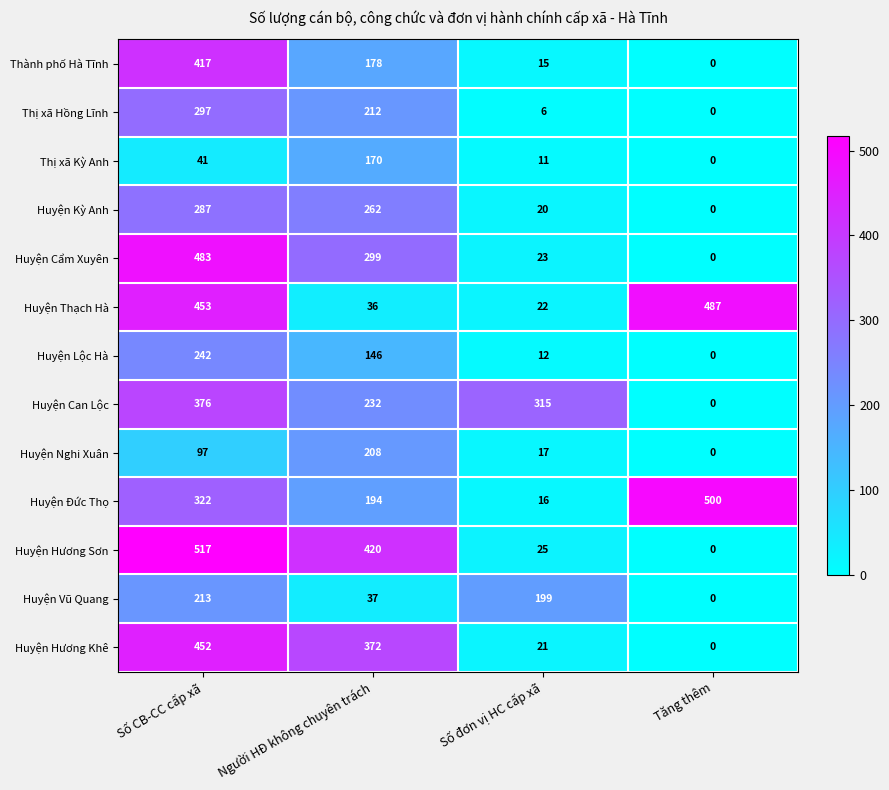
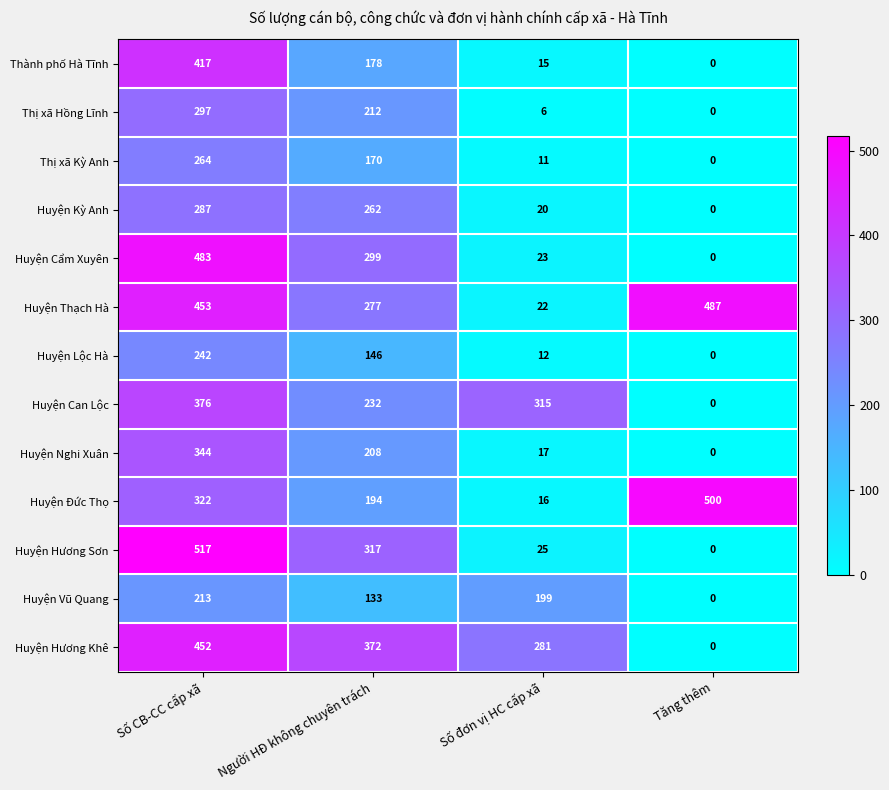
  {
    "Thành phố Hà Tĩnh": {
      "Số CB-CC cấp xã": 417,
      "Người HĐ không chuyên trách": 178,
      "Số đơn vị HC cấp xã": 15,
      "Tăng thêm": 0
    },
    "Thị xã Hồng Lĩnh": {
      "Số CB-CC cấp xã": 297,
      "Người HĐ không chuyên trách": 212,
      "Số đơn vị HC cấp xã": 6,
      "Tăng thêm": 0
    },
    "Thị xã Kỳ Anh": {
-     "Số CB-CC cấp xã": 41,
+     "Số CB-CC cấp xã": 264,
      "Người HĐ không chuyên trách": 170,
      "Số đơn vị HC cấp xã": 11,
      "Tăng thêm": 0
    },
    "Huyện Kỳ Anh": {
      "Số CB-CC cấp xã": 287,
      "Người HĐ không chuyên trách": 262,
      "Số đơn vị HC cấp xã": 20,
      "Tăng thêm": 0
    },
    "Huyện Cẩm Xuyên": {
      "Số CB-CC cấp xã": 483,
      "Người HĐ không chuyên trách": 299,
      "Số đơn vị HC cấp xã": 23,
      "Tăng thêm": 0
    },
    "Huyện Thạch Hà": {
      "Số CB-CC cấp xã": 453,
-     "Người HĐ không chuyên trách": 36,
+     "Người HĐ không chuyên trách": 277,
      "Số đơn vị HC cấp xã": 22,
      "Tăng thêm": 487
    },
    "Huyện Lộc Hà": {
      "Số CB-CC cấp xã": 242,
      "Người HĐ không chuyên trách": 146,
      "Số đơn vị HC cấp xã": 12,
      "Tăng thêm": 0
    },
    "Huyện Can Lộc": {
      "Số CB-CC cấp xã": 376,
      "Người HĐ không chuyên trách": 232,
      "Số đơn vị HC cấp xã": 315,
      "Tăng thêm": 0
    },
    "Huyện Nghi Xuân": {
-     "Số CB-CC cấp xã": 97,
+     "Số CB-CC cấp xã": 344,
      "Người HĐ không chuyên trách": 208,
      "Số đơn vị HC cấp xã": 17,
      "Tăng thêm": 0
    },
    "Huyện Đức Thọ": {
      "Số CB-CC cấp xã": 322,
      "Người HĐ không chuyên trách": 194,
      "Số đơn vị HC cấp xã": 16,
      "Tăng thêm": 500
    },
    "Huyện Hương Sơn": {
      "Số CB-CC cấp xã": 517,
-     "Người HĐ không chuyên trách": 420,
+     "Người HĐ không chuyên trách": 317,
      "Số đơn vị HC cấp xã": 25,
      "Tăng thêm": 0
    },
    "Huyện Vũ Quang": {
      "Số CB-CC cấp xã": 213,
-     "Người HĐ không chuyên trách": 37,
+     "Người HĐ không chuyên trách": 133,
      "Số đơn vị HC cấp xã": 199,
      "Tăng thêm": 0
    },
    "Huyện Hương Khê": {
      "Số CB-CC cấp xã": 452,
      "Người HĐ không chuyên trách": 372,
-     "Số đơn vị HC cấp xã": 21,
+     "Số đơn vị HC cấp xã": 281,
      "Tăng thêm": 0
    }
  }
